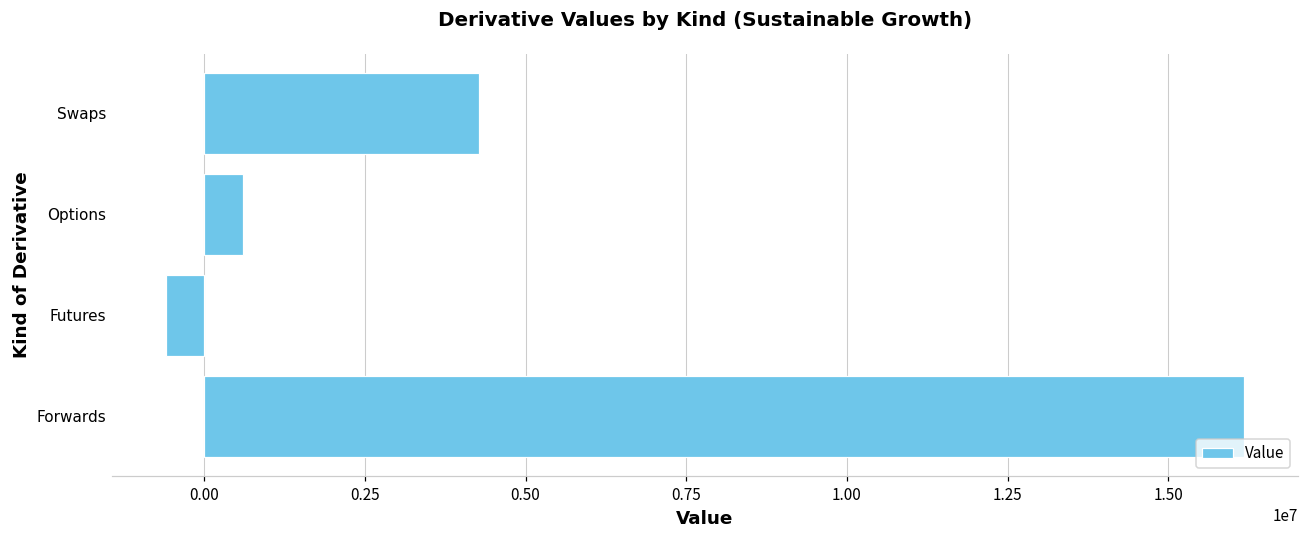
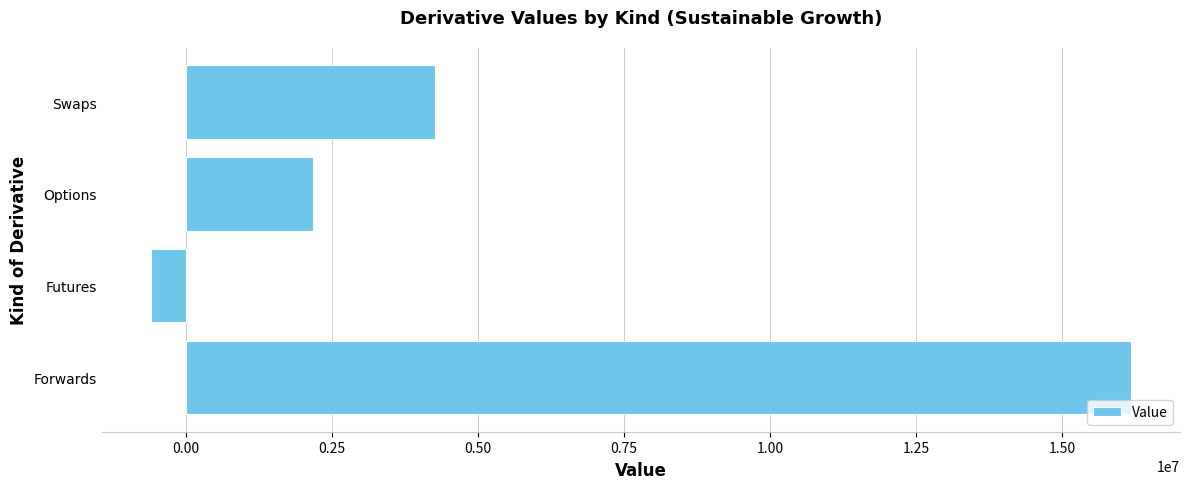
  {
    "Swaps": 4300000,
-   "Options": 600000,
+   "Options": 2200000,
    "Futures": -600000,
    "Forwards": 16200000
  }
